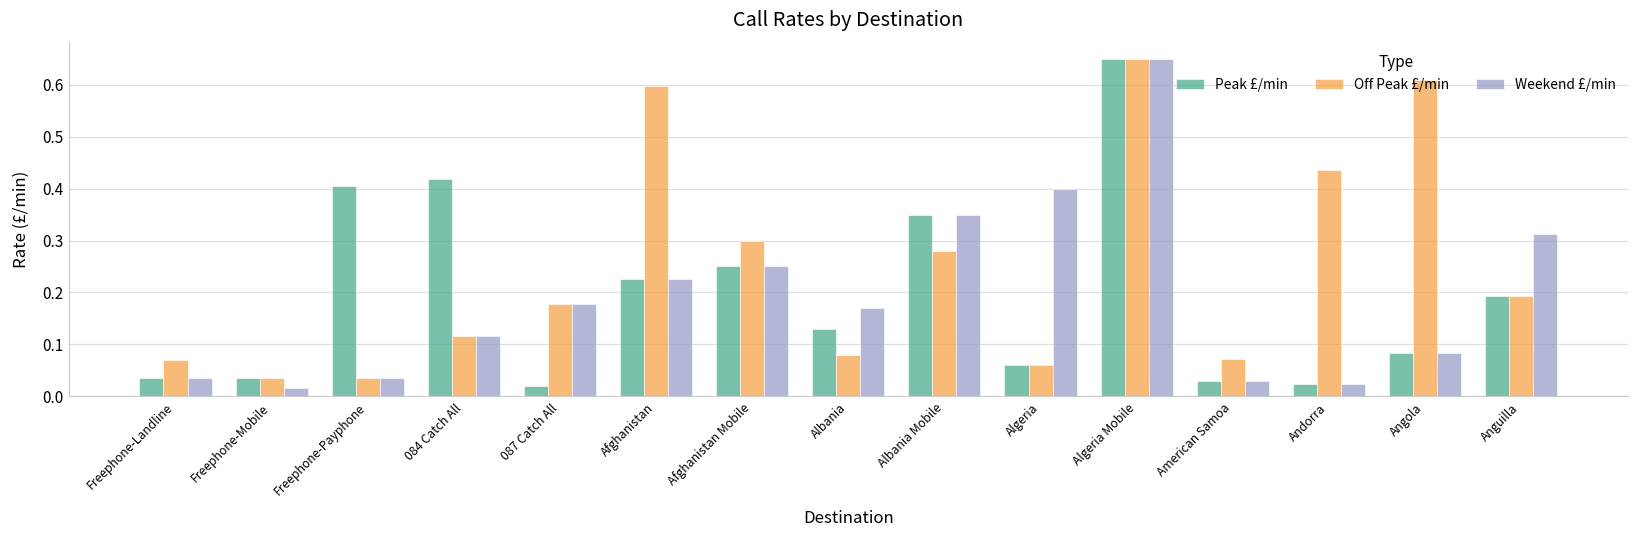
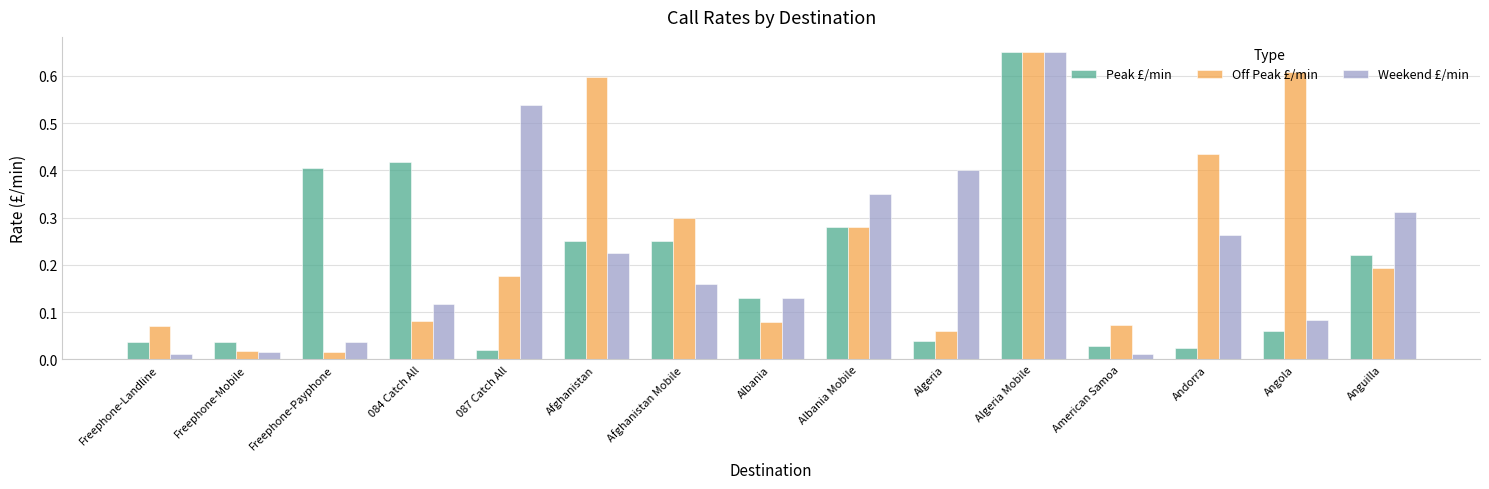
  {
    "Peak £/min": {
      "Freephone-Landline": 0.04,
      "Freephone-Mobile": 0.04,
      "Freephone-Payphone": 0.41,
      "084 Catch All": 0.42,
      "087 Catch All": 0.02,
-     "Afghanistan": 0.23,
+     "Afghanistan": 0.25,
      "Afghanistan Mobile": 0.25,
      "Albania": 0.13,
-     "Albania Mobile": 0.35,
-     "Algeria": 0.06,
+     "Albania Mobile": 0.28,
+     "Algeria": 0.04,
      "Algeria Mobile": 0.65,
      "American Samoa": 0.03,
      "Andorra": 0.02,
-     "Angola": 0.08,
-     "Anguilla": 0.19
+     "Angola": 0.06,
+     "Anguilla": 0.22
    },
    "Off Peak £/min": {
      "Freephone-Landline": 0.07,
-     "Freephone-Mobile": 0.04,
-     "Freephone-Payphone": 0.04,
-     "084 Catch All": 0.12,
+     "Freephone-Mobile": 0.02,
+     "Freephone-Payphone": 0.02,
+     "084 Catch All": 0.08,
      "087 Catch All": 0.18,
      "Afghanistan": 0.60,
      "Afghanistan Mobile": 0.30,
      "Albania": 0.08,
      "Albania Mobile": 0.28,
      "Algeria": 0.06,
      "Algeria Mobile": 0.65,
      "American Samoa": 0.07,
      "Andorra": 0.44,
      "Angola": 0.61,
      "Anguilla": 0.19
    },
    "Weekend £/min": {
-     "Freephone-Landline": 0.04,
+     "Freephone-Landline": 0.01,
      "Freephone-Mobile": 0.02,
      "Freephone-Payphone": 0.04,
      "084 Catch All": 0.12,
-     "087 Catch All": 0.18,
+     "087 Catch All": 0.54,
      "Afghanistan": 0.23,
-     "Afghanistan Mobile": 0.25,
-     "Albania": 0.17,
+     "Afghanistan Mobile": 0.16,
+     "Albania": 0.13,
      "Albania Mobile": 0.35,
      "Algeria": 0.40,
      "Algeria Mobile": 0.65,
-     "American Samoa": 0.03,
-     "Andorra": 0.02,
+     "American Samoa": 0.01,
+     "Andorra": 0.26,
      "Angola": 0.08,
      "Anguilla": 0.31
    }
  }
